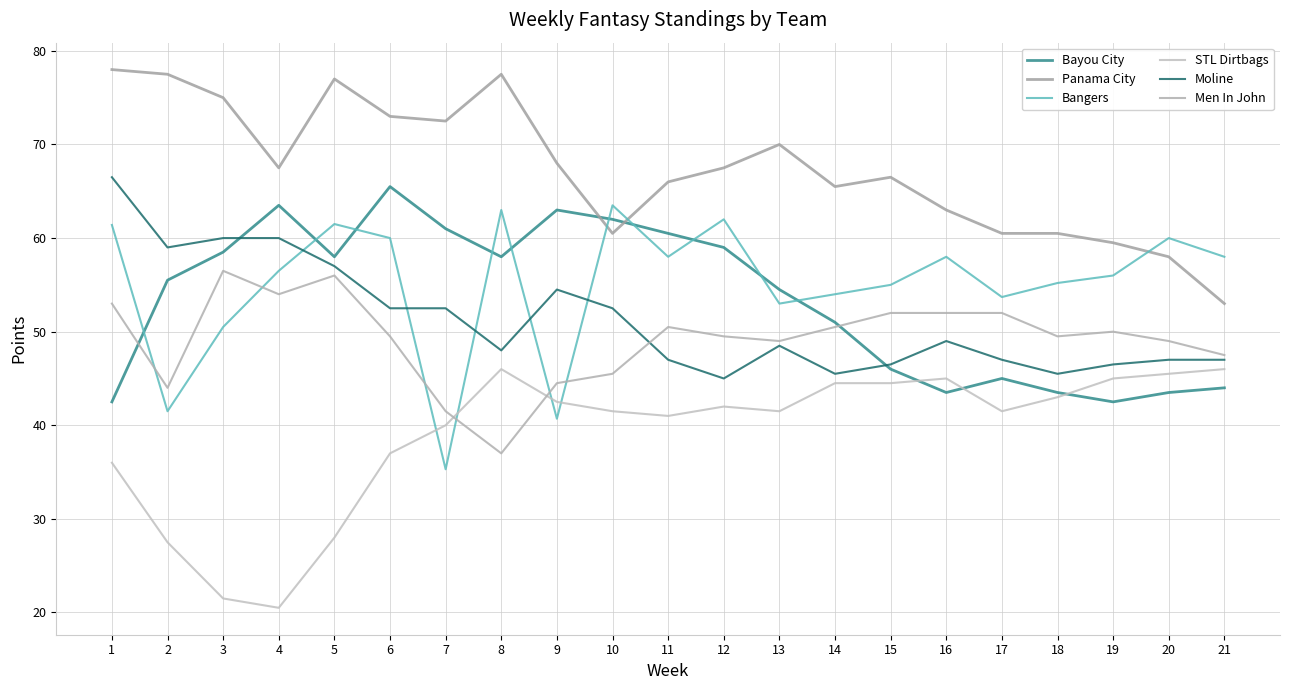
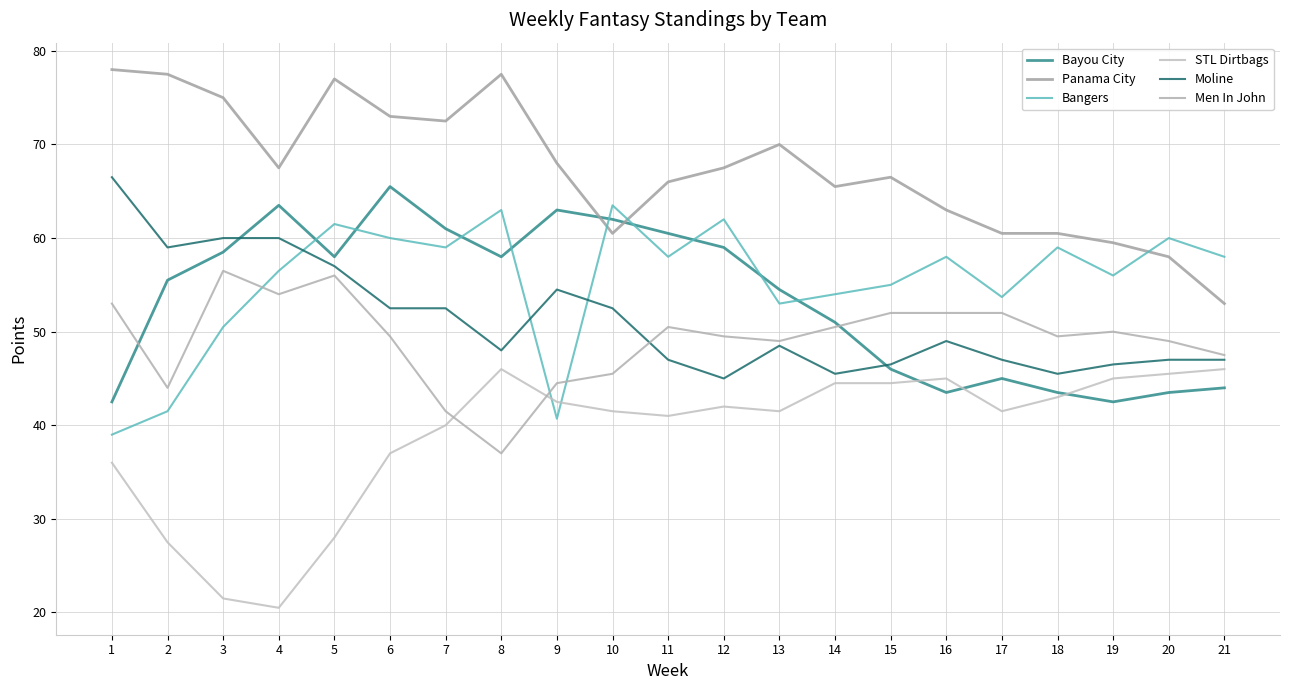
  {
    "Bangers": {
-     "1": 61,
+     "1": 39,
      "2": 42,
      "3": 51,
      "4": 57,
      "5": 62,
      "6": 60,
-     "7": 35,
+     "7": 59,
      "8": 63,
      "9": 41,
      "10": 64,
      "11": 58,
      "12": 62,
      "13": 53,
      "14": 54,
      "15": 55,
      "16": 58,
      "17": 54,
-     "18": 55,
+     "18": 59,
      "19": 56,
      "20": 60,
      "21": 58
    }
  }
